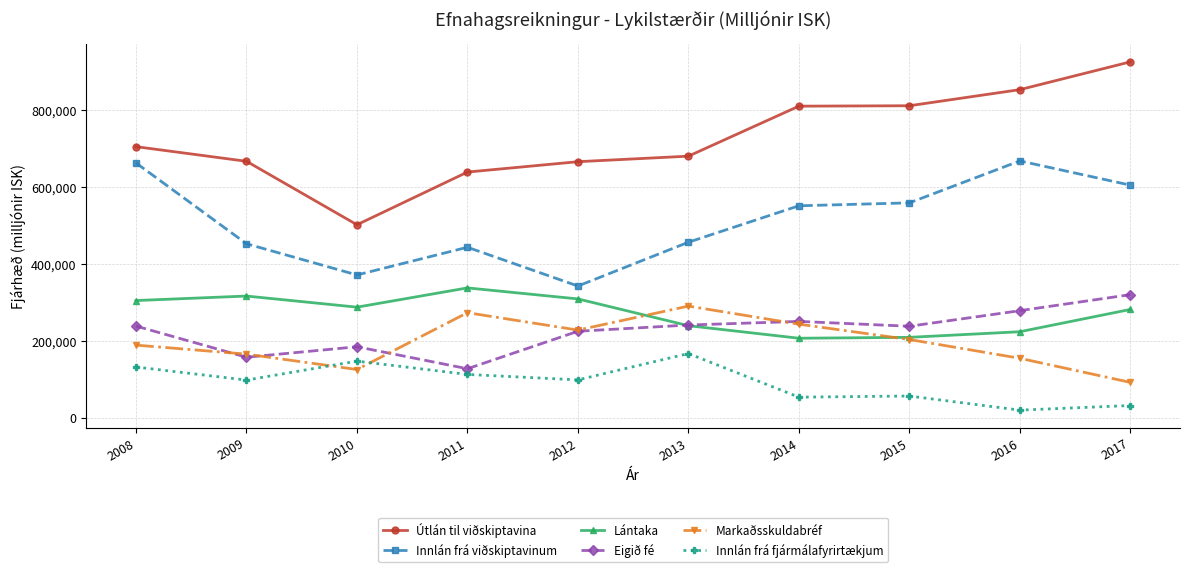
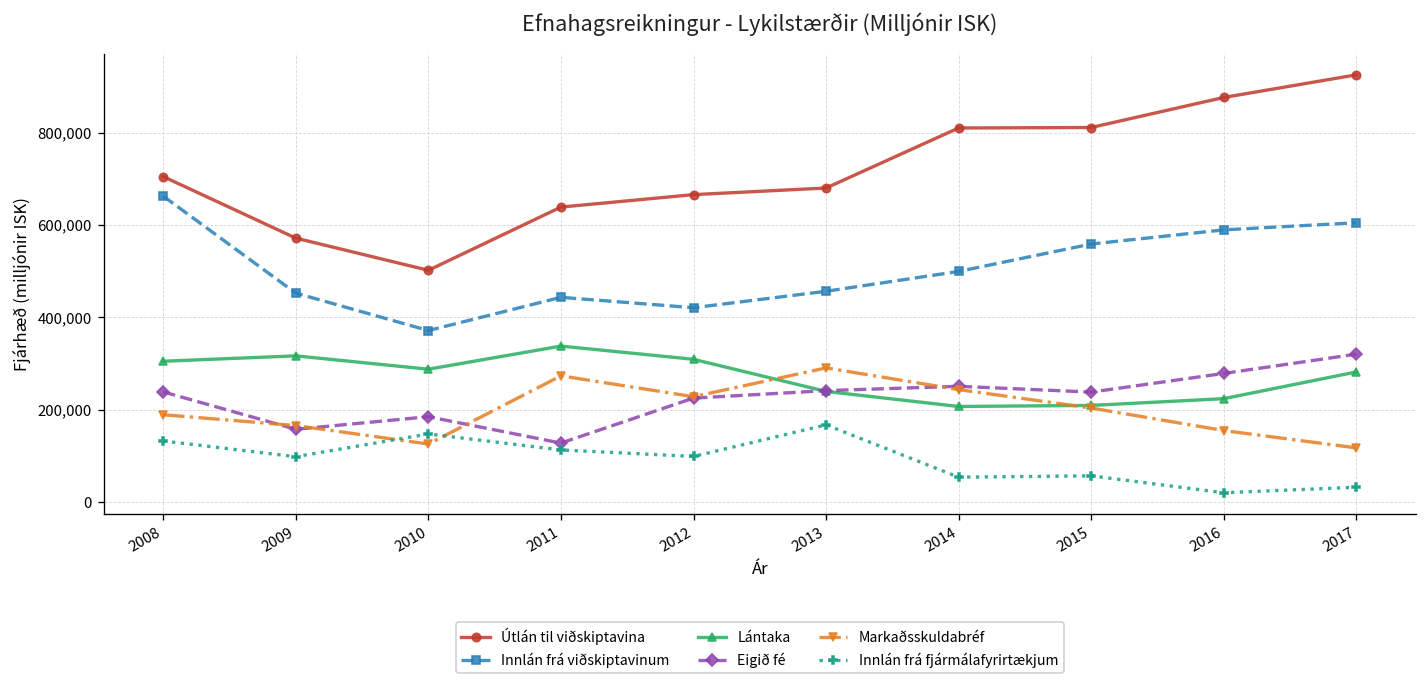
  {
    "Útlán til viðskiptavina": {
      "2008": "710,000",
-     "2009": "670,000",
+     "2009": "570,000",
      "2010": "500,000",
      "2011": "640,000",
      "2012": "670,000",
      "2013": "680,000",
      "2014": "810,000",
      "2015": "810,000",
-     "2016": "850,000",
+     "2016": "880,000",
      "2017": "930,000"
    },
    "Innlán frá viðskiptavinum": {
      "2008": "660,000",
      "2009": "450,000",
      "2010": "370,000",
      "2011": "440,000",
-     "2012": "340,000",
+     "2012": "420,000",
      "2013": "460,000",
-     "2014": "550,000",
+     "2014": "500,000",
      "2015": "560,000",
-     "2016": "670,000",
+     "2016": "590,000",
      "2017": "610,000"
    },
    "Eigið fé": {
      "2008": "240,000",
      "2009": "160,000",
      "2010": "180,000",
      "2011": "130,000",
      "2014": "250,000",
      "2015": "240,000",
      "2016": "280,000",
      "2017": "320,000"
    },
    "Markaðsskuldabréf": {
      "2008": "190,000",
      "2009": "170,000",
      "2010": "130,000",
      "2011": "270,000",
      "2013": "290,000",
      "2014": "240,000",
      "2016": "150,000",
-     "2017": "90,000"
+     "2017": "120,000"
    }
  }
